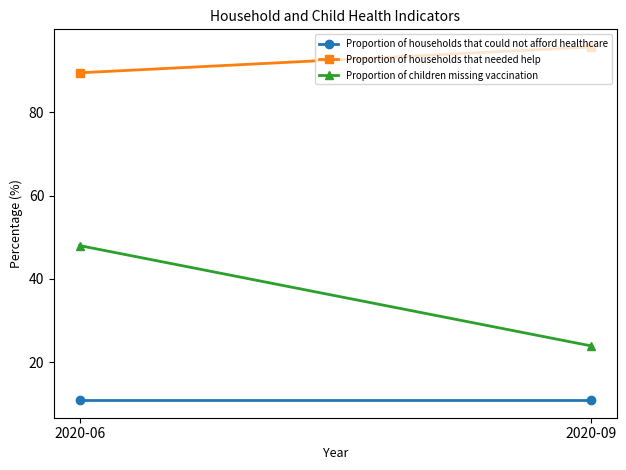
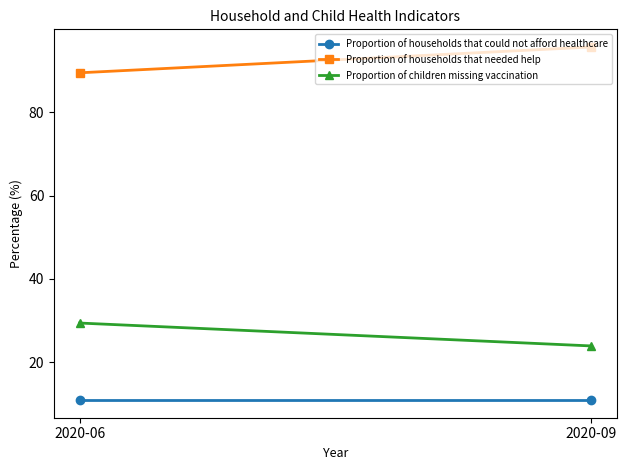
  {
    "Proportion of households that could not afford healthcare": {
      "2020-06": 11,
      "2020-09": 11
    },
    "Proportion of households that needed help": {
      "2020-06": 90
    },
    "Proportion of children missing vaccination": {
-     "2020-06": 48,
+     "2020-06": 29,
      "2020-09": 24
    }
  }
